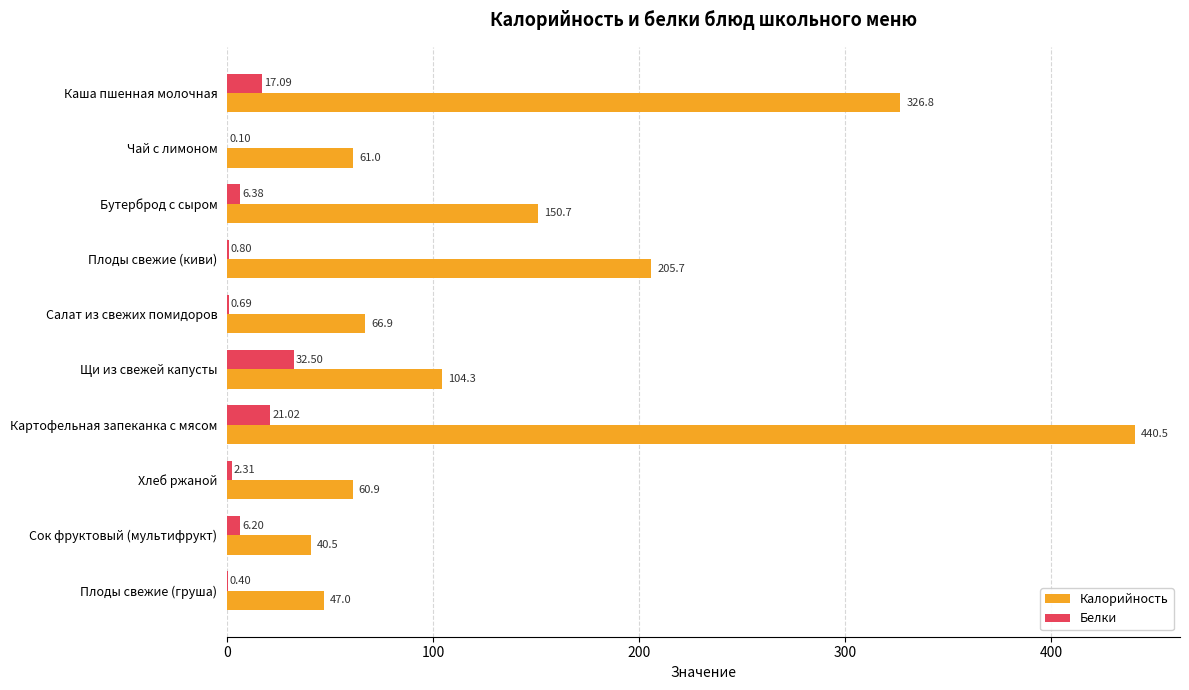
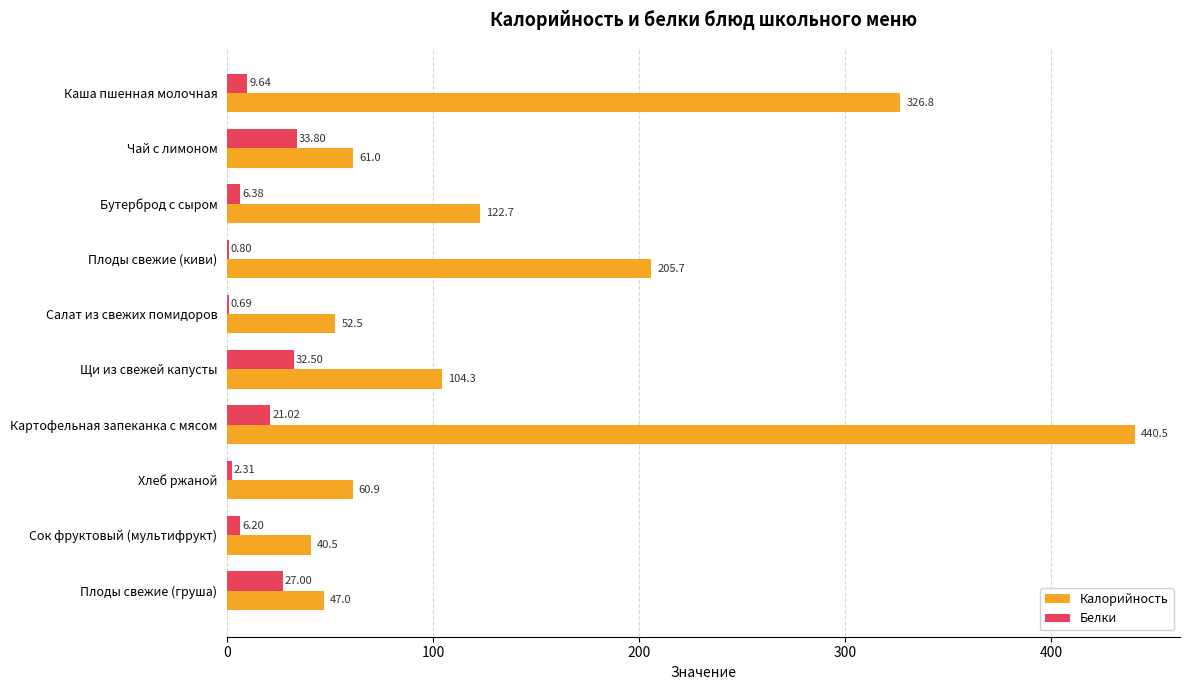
  {
    "Калорийность": {
      "Каша пшенная молочная": 326.8,
      "Чай с лимоном": 61.0,
-     "Бутерброд с сыром": 150.7,
+     "Бутерброд с сыром": 122.7,
      "Плоды свежие (киви)": 205.7,
-     "Салат из свежих помидоров": 66.9,
+     "Салат из свежих помидоров": 52.5,
      "Щи из свежей капусты": 104.3,
      "Картофельная запеканка с мясом": 440.5,
      "Хлеб ржаной": 60.9,
      "Сок фруктовый (мультифрукт)": 40.5,
      "Плоды свежие (груша)": 47.0
    },
    "Белки": {
-     "Каша пшенная молочная": 17.09,
-     "Чай с лимоном": 0.10,
+     "Каша пшенная молочная": 9.64,
+     "Чай с лимоном": 33.80,
      "Бутерброд с сыром": 6.38,
      "Плоды свежие (киви)": 0.80,
      "Салат из свежих помидоров": 0.69,
      "Щи из свежей капусты": 32.50,
      "Картофельная запеканка с мясом": 21.02,
      "Хлеб ржаной": 2.31,
      "Сок фруктовый (мультифрукт)": 6.20,
-     "Плоды свежие (груша)": 0.40
+     "Плоды свежие (груша)": 27.00
    }
  }
